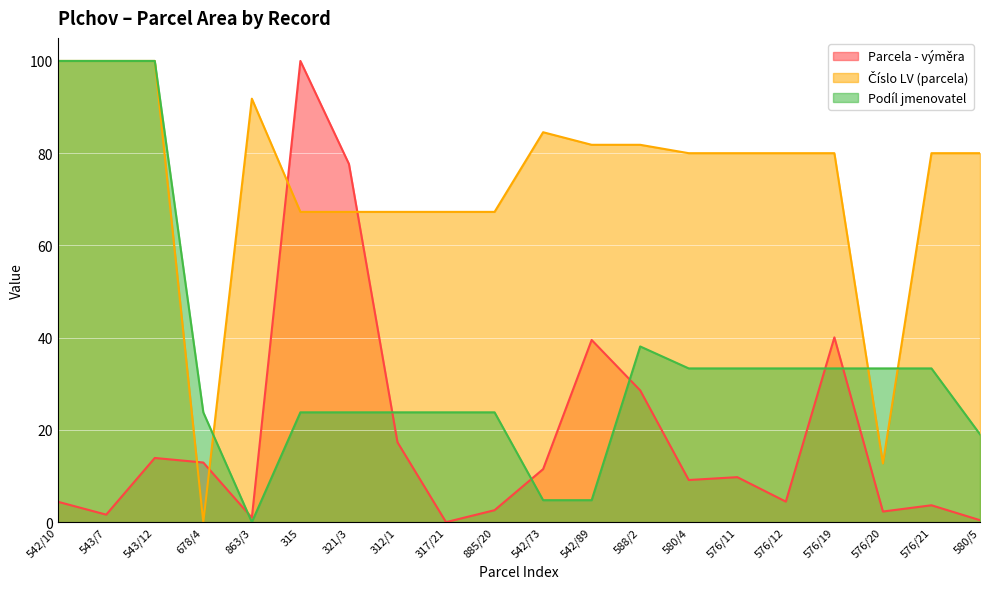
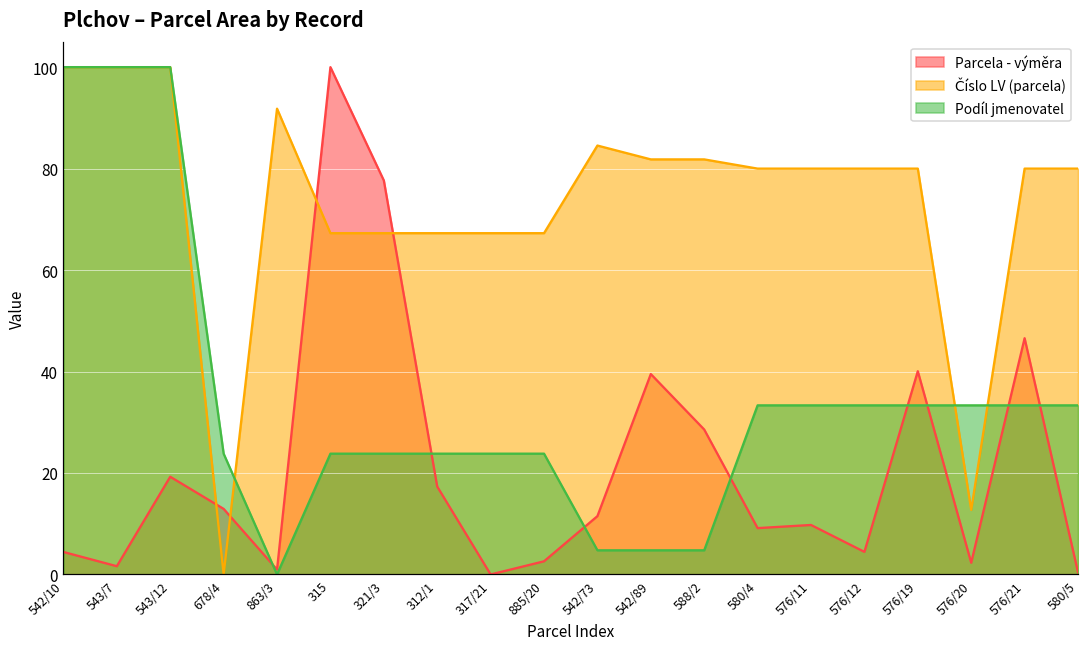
  {
    "Parcela - výměra": {
      "542/10": 4,
      "543/7": 2,
-     "543/12": 14,
+     "543/12": 19,
      "678/4": 13,
      "863/3": 1,
      "315": 100,
      "321/3": 78,
      "312/1": 17,
      "317/21": 0,
      "885/20": 3,
      "542/73": 11,
      "542/89": 40,
      "588/2": 29,
      "580/4": 9,
      "576/11": 10,
      "576/12": 4,
      "576/19": 40,
      "576/20": 2,
-     "576/21": 4,
+     "576/21": 47,
      "580/5": 0
    },
    "Číslo LV (parcela)": {
      "678/4": 0,
      "863/3": 92,
      "315": 67,
      "321/3": 67,
      "312/1": 67,
      "317/21": 67,
      "885/20": 67,
      "542/73": 85,
      "542/89": 82,
      "588/2": 82,
      "580/4": 80,
      "576/11": 80,
      "576/12": 80,
      "576/19": 80,
      "576/20": 13,
      "576/21": 80,
      "580/5": 80
    },
    "Podíl jmenovatel": {
      "678/4": 24,
      "863/3": 0,
      "315": 24,
      "321/3": 24,
      "312/1": 24,
      "317/21": 24,
      "885/20": 24,
      "542/73": 5,
      "542/89": 5,
-     "588/2": 38,
+     "588/2": 5,
      "580/4": 33,
      "576/11": 33,
      "576/12": 33,
      "576/19": 33,
      "576/20": 33,
      "576/21": 33,
-     "580/5": 19
+     "580/5": 33
    }
  }
